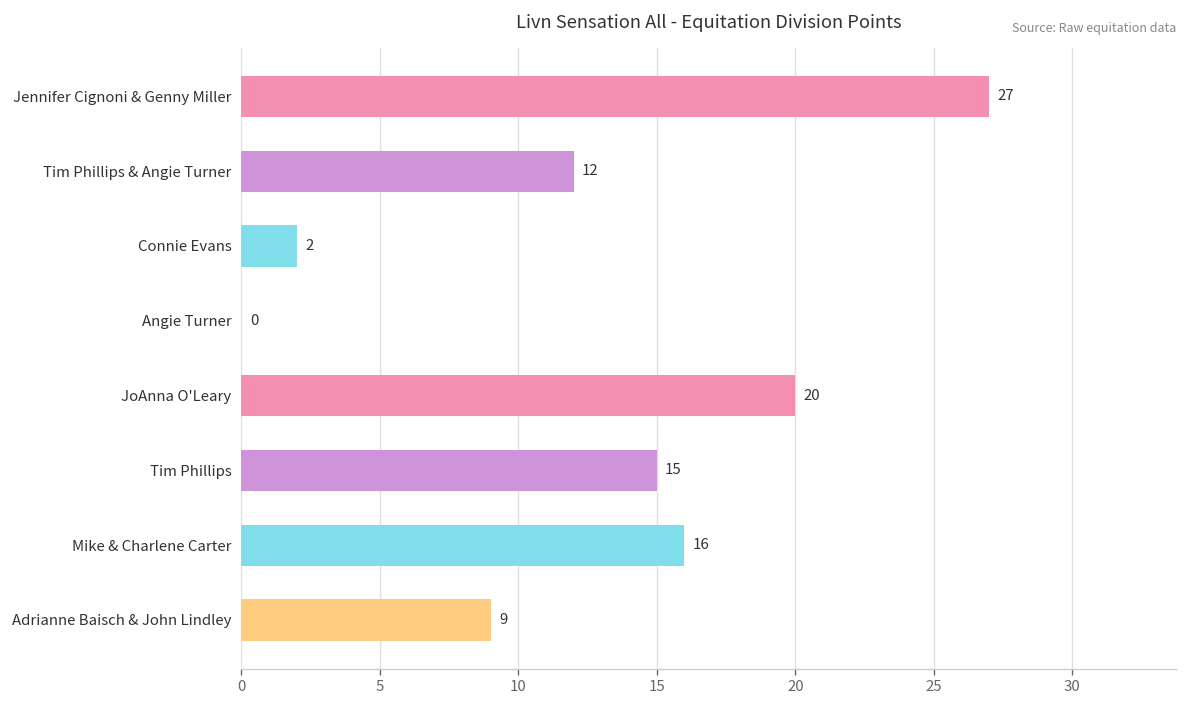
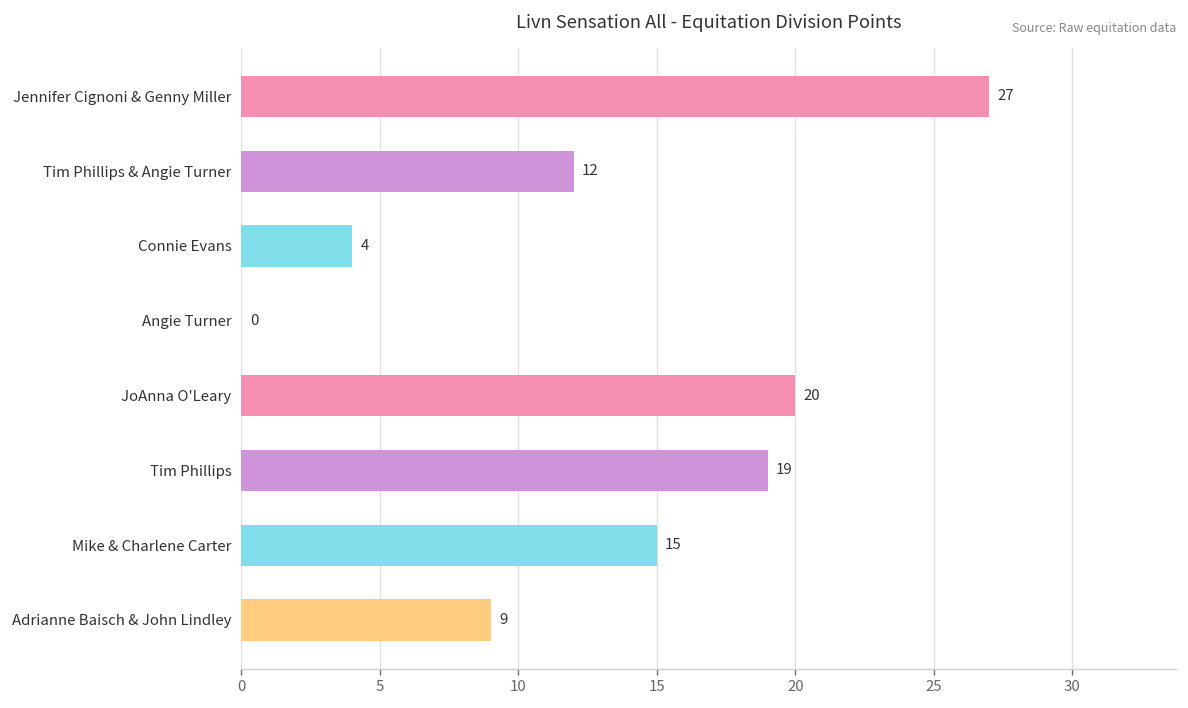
  {
    "Jennifer Cignoni & Genny Miller": 27,
    "Tim Phillips & Angie Turner": 12,
-   "Connie Evans": 2,
+   "Connie Evans": 4,
    "Angie Turner": 0,
    "JoAnna O'Leary": 20,
-   "Tim Phillips": 15,
-   "Mike & Charlene Carter": 16,
+   "Tim Phillips": 19,
+   "Mike & Charlene Carter": 15,
    "Adrianne Baisch & John Lindley": 9
  }
